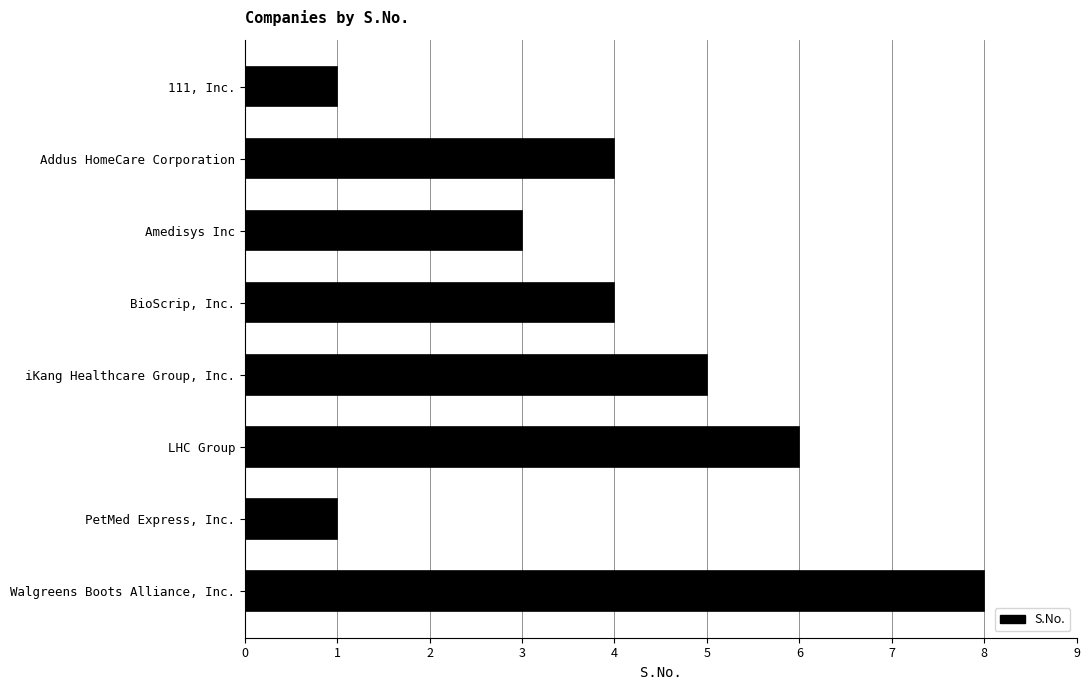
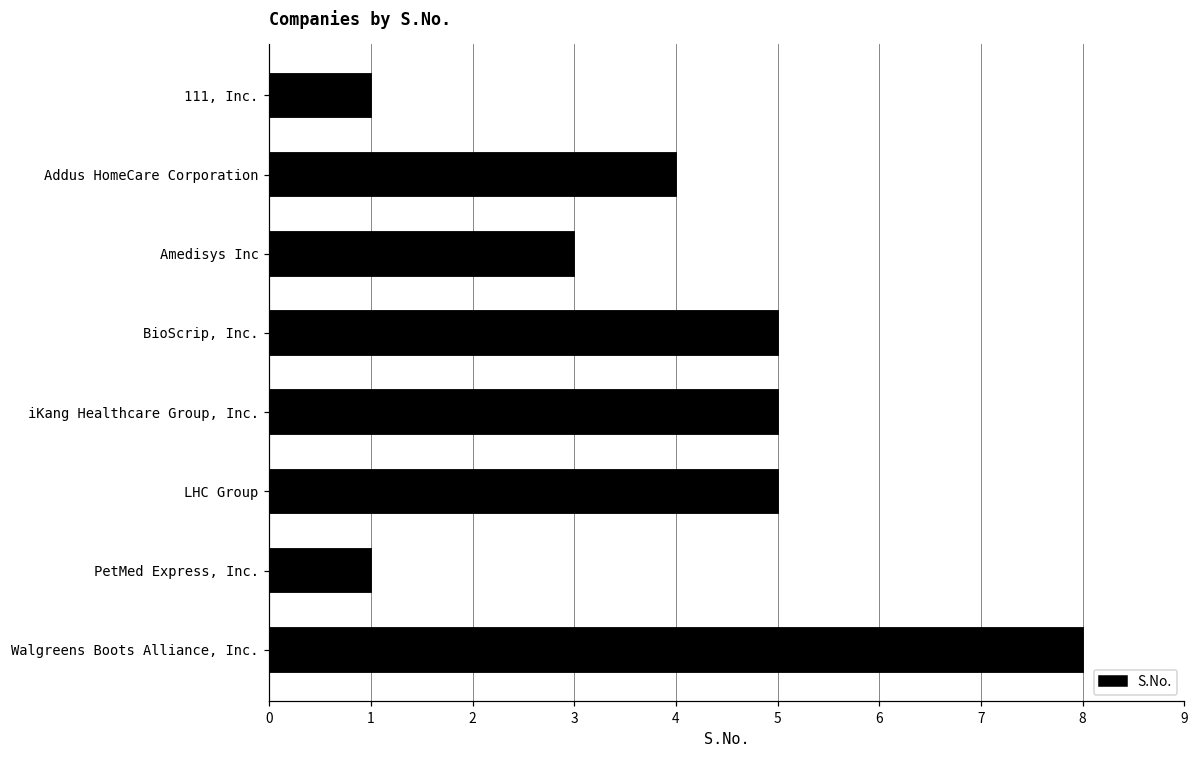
  {
    "111, Inc.": 1,
    "Addus HomeCare Corporation": 4,
    "Amedisys Inc": 3,
-   "BioScrip, Inc.": 4,
+   "BioScrip, Inc.": 5,
    "iKang Healthcare Group, Inc.": 5,
-   "LHC Group": 6,
+   "LHC Group": 5,
    "PetMed Express, Inc.": 1,
    "Walgreens Boots Alliance, Inc.": 8
  }
